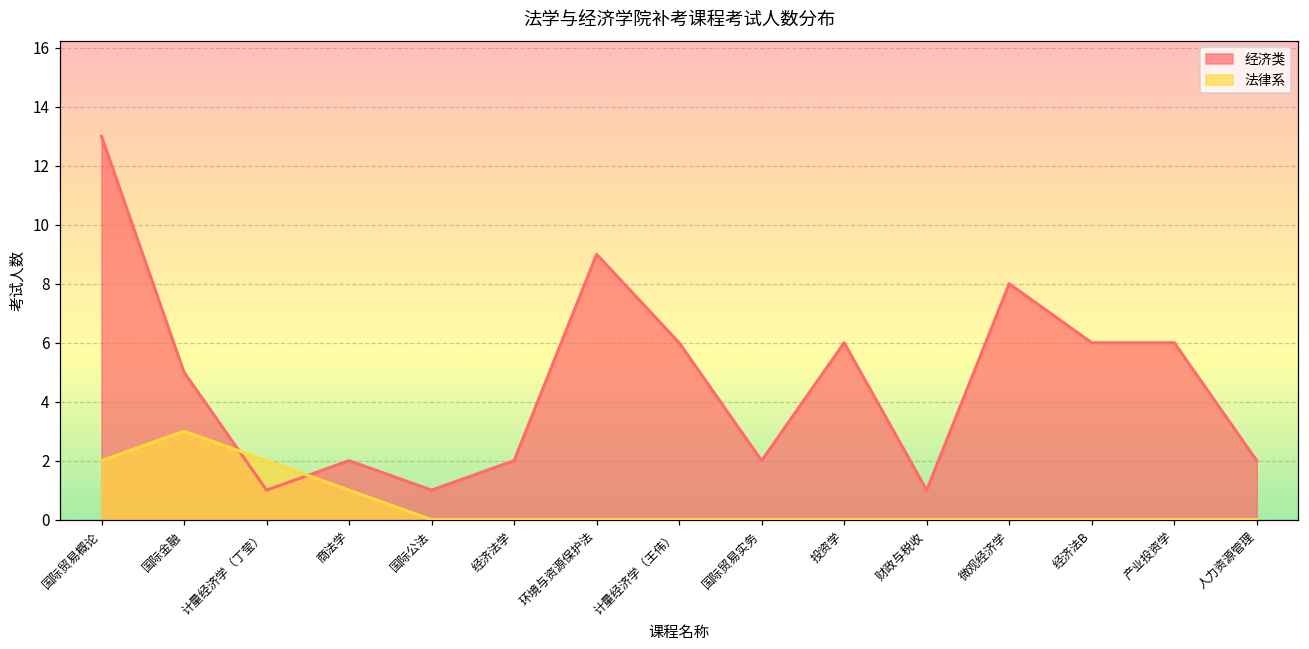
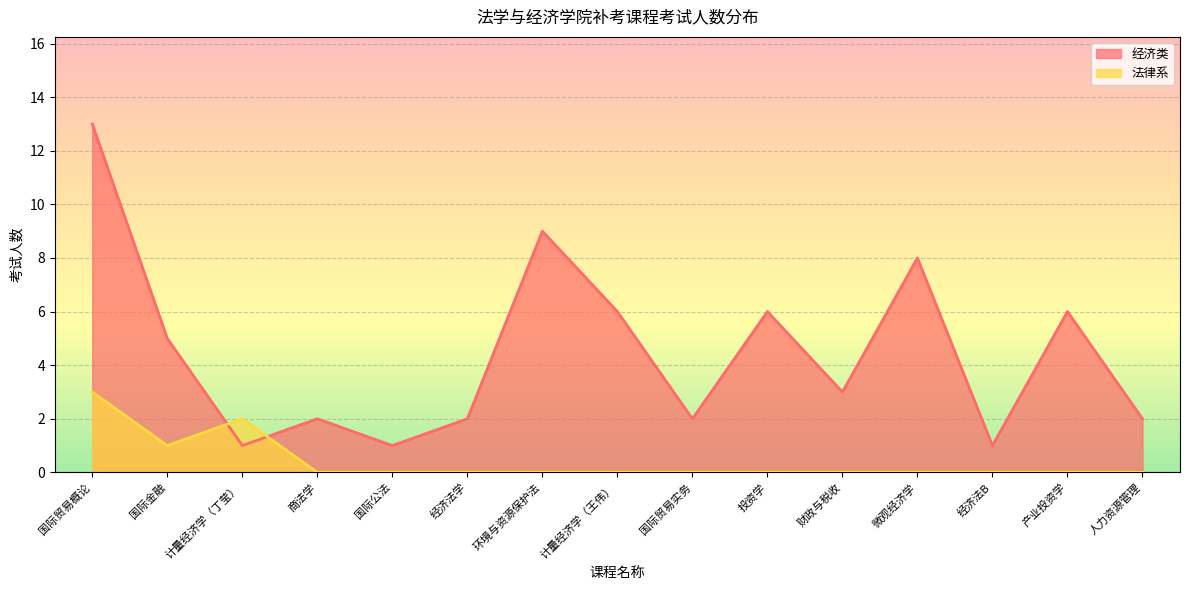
  {
    "经济类": {
      "国际贸易概论": 13,
      "国际金融": 5,
      "计量经济学（丁莹）": 1,
      "商法学": 2,
      "国际公法": 1,
      "经济法学": 2,
      "环境与资源保护法": 9,
      "计量经济学（王伟）": 6,
      "国际贸易实务": 2,
      "投资学": 6,
-     "财政与税收": 1,
+     "财政与税收": 3,
      "微观经济学": 8,
-     "经济法B": 6,
+     "经济法B": 1,
      "产业投资学": 6,
      "人力资源管理": 2
    },
    "法律系": {
-     "国际贸易概论": 2,
-     "国际金融": 3,
+     "国际贸易概论": 3,
+     "国际金融": 1,
      "计量经济学（丁莹）": 2,
-     "商法学": 1,
+     "商法学": 0,
      "国际公法": 0,
      "经济法学": 0,
      "环境与资源保护法": 0,
      "计量经济学（王伟）": 0,
      "国际贸易实务": 0,
      "投资学": 0,
      "财政与税收": 0,
      "微观经济学": 0,
      "经济法B": 0,
      "产业投资学": 0,
      "人力资源管理": 0
    }
  }
